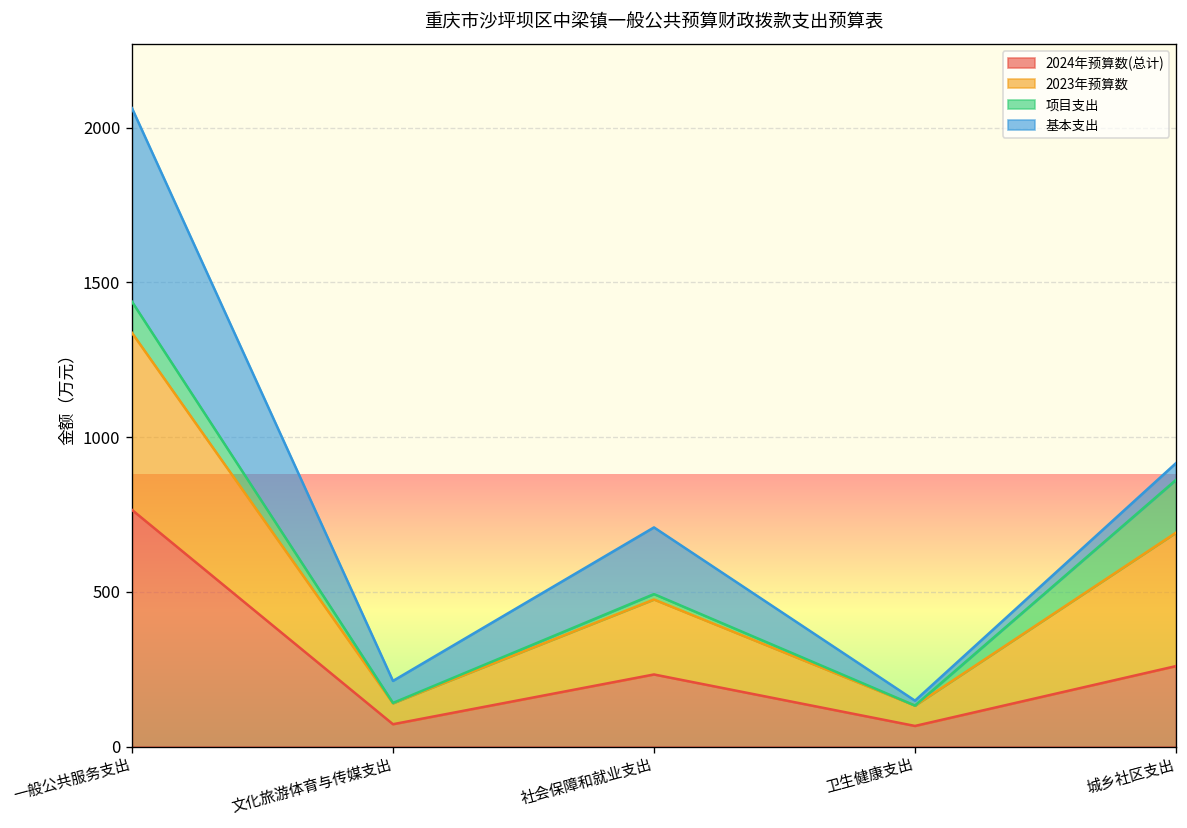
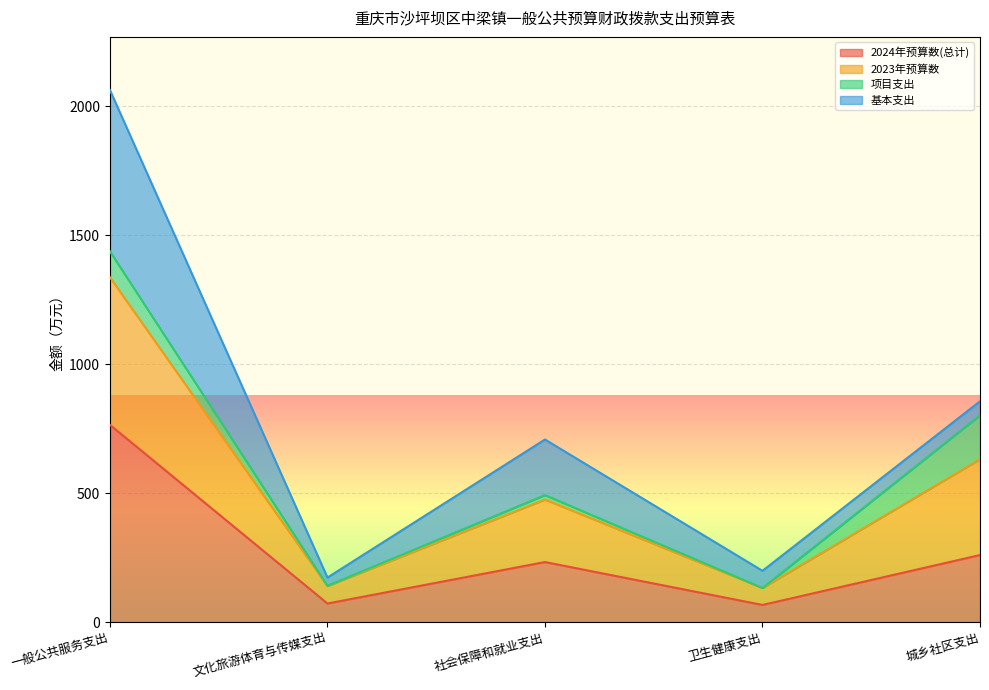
  {
    "2024年预算数(总计)": {
      "一般公共服务支出": 760,
      "文化旅游体育与传媒支出": 70,
      "社会保障和就业支出": 230,
      "卫生健康支出": 70,
      "城乡社区支出": 260
    },
    "2023年预算数": {
      "一般公共服务支出": 570,
      "社会保障和就业支出": 240,
-     "城乡社区支出": 430
+     "城乡社区支出": 370
    },
    "项目支出": {
      "一般公共服务支出": 100,
      "社会保障和就业支出": 20,
      "城乡社区支出": 170
    },
    "基本支出": {
      "一般公共服务支出": 630,
-     "文化旅游体育与传媒支出": 70,
+     "文化旅游体育与传媒支出": 30,
      "社会保障和就业支出": 220,
-     "卫生健康支出": 20,
+     "卫生健康支出": 70,
      "城乡社区支出": 50
    }
  }
